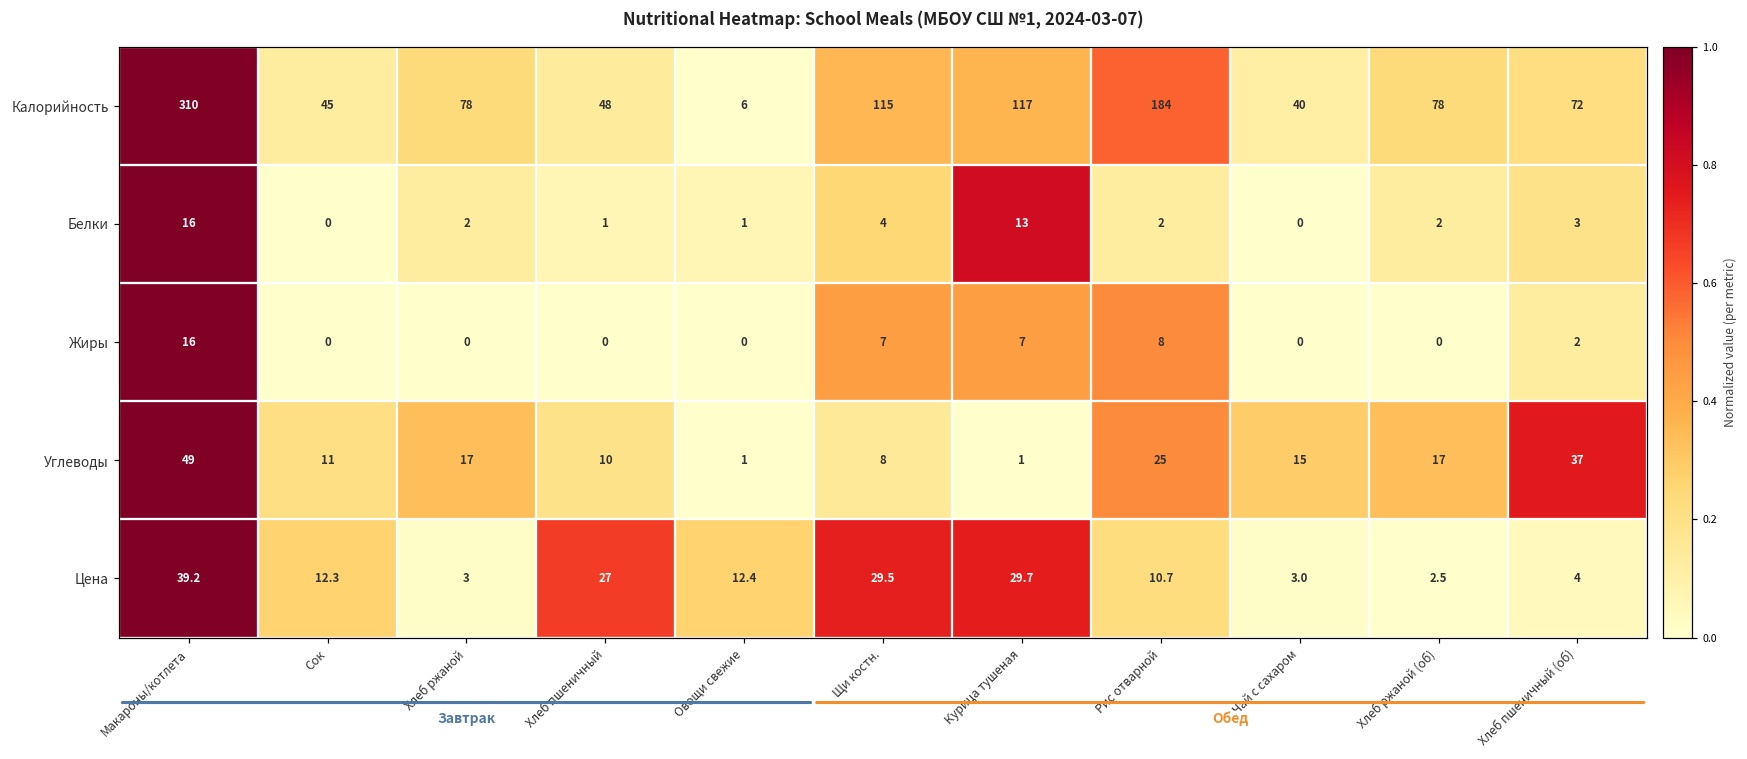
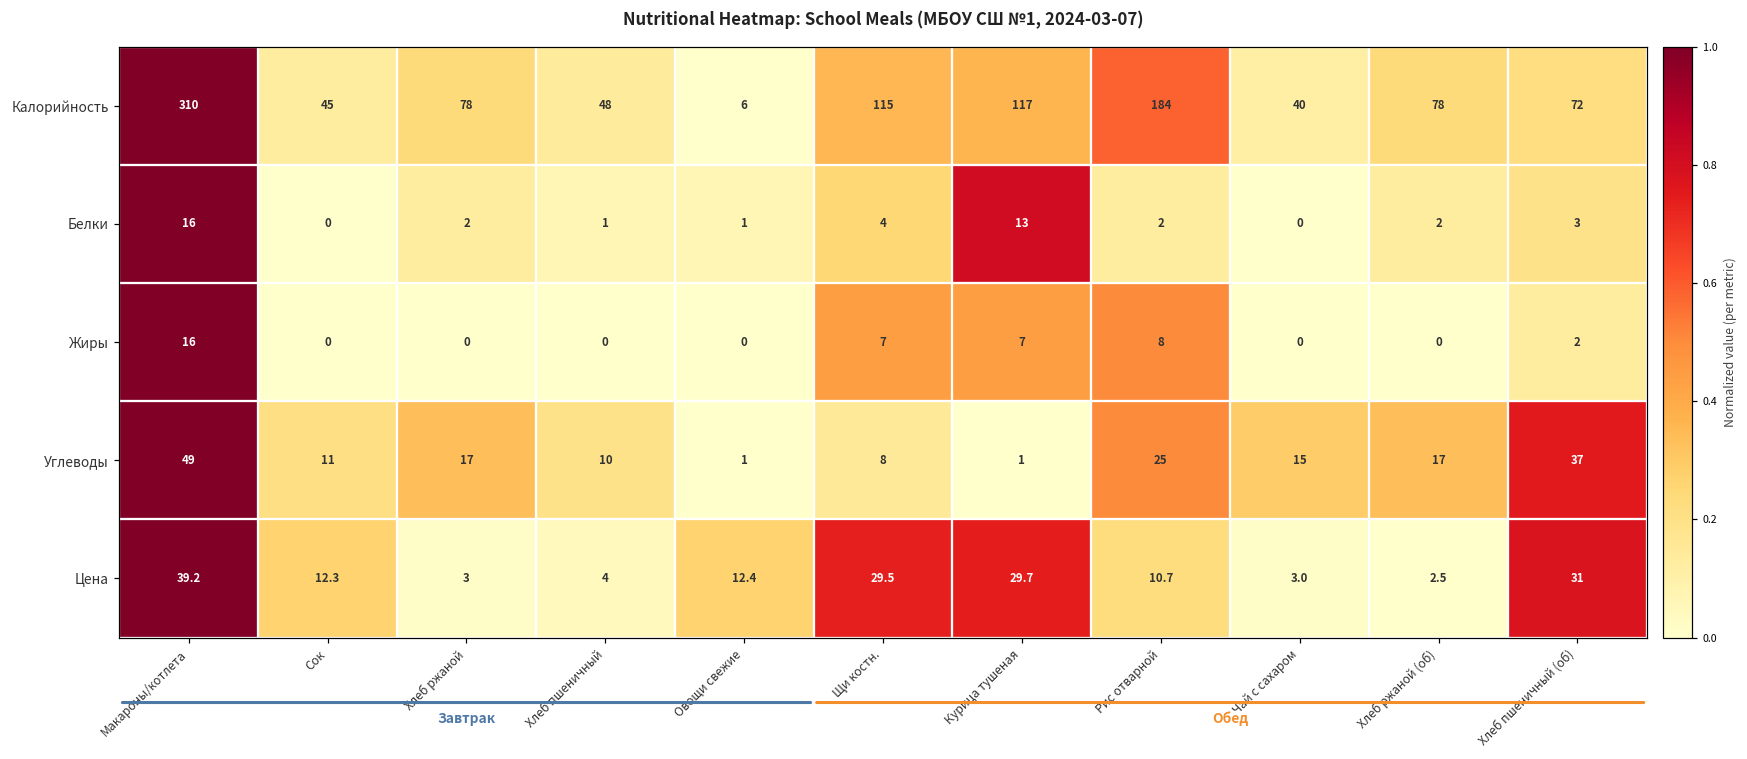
  {
    "Калорийность": {
      "Макароны/котлета": 310,
      "Сок": 45,
      "Хлеб ржаной": 78,
      "Хлеб пшеничный": 48,
      "Овощи свежие": 6,
      "Щи костн.": 115,
      "Курица тушеная": 117,
      "Рис отварной": 184,
      "Чай с сахаром": 40,
      "Хлеб ржаной (об)": 78,
      "Хлеб пшеничный (об)": 72
    },
    "Белки": {
      "Макароны/котлета": 16,
      "Сок": 0,
      "Хлеб ржаной": 2,
      "Хлеб пшеничный": 1,
      "Овощи свежие": 1,
      "Щи костн.": 4,
      "Курица тушеная": 13,
      "Рис отварной": 2,
      "Чай с сахаром": 0,
      "Хлеб ржаной (об)": 2,
      "Хлеб пшеничный (об)": 3
    },
    "Жиры": {
      "Макароны/котлета": 16,
      "Сок": 0,
      "Хлеб ржаной": 0,
      "Хлеб пшеничный": 0,
      "Овощи свежие": 0,
      "Щи костн.": 7,
      "Курица тушеная": 7,
      "Рис отварной": 8,
      "Чай с сахаром": 0,
      "Хлеб ржаной (об)": 0,
      "Хлеб пшеничный (об)": 2
    },
    "Углеводы": {
      "Макароны/котлета": 49,
      "Сок": 11,
      "Хлеб ржаной": 17,
      "Хлеб пшеничный": 10,
      "Овощи свежие": 1,
      "Щи костн.": 8,
      "Курица тушеная": 1,
      "Рис отварной": 25,
      "Чай с сахаром": 15,
      "Хлеб ржаной (об)": 17,
      "Хлеб пшеничный (об)": 37
    },
    "Цена": {
      "Макароны/котлета": 39.2,
      "Сок": 12.3,
      "Хлеб ржаной": 3,
-     "Хлеб пшеничный": 27,
+     "Хлеб пшеничный": 4,
      "Овощи свежие": 12.4,
      "Щи костн.": 29.5,
      "Курица тушеная": 29.7,
      "Рис отварной": 10.7,
      "Чай с сахаром": 3.0,
      "Хлеб ржаной (об)": 2.5,
-     "Хлеб пшеничный (об)": 4
+     "Хлеб пшеничный (об)": 31
    }
  }
